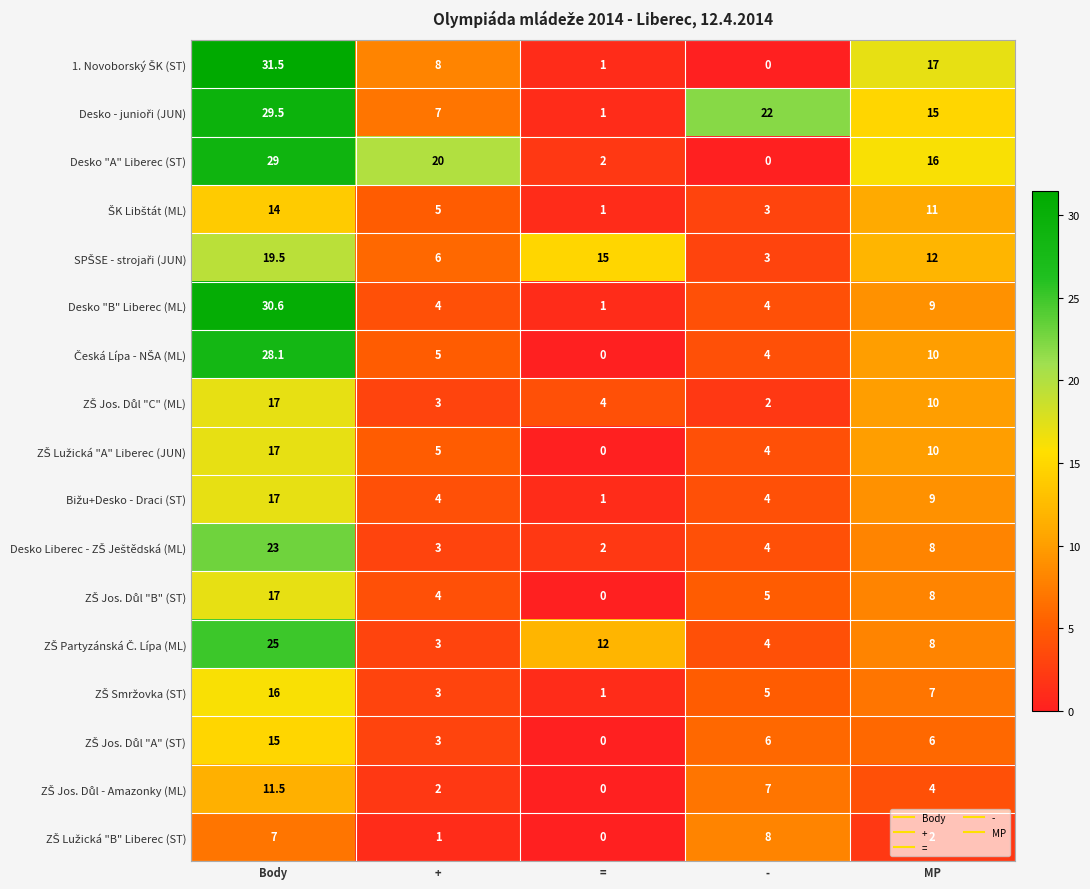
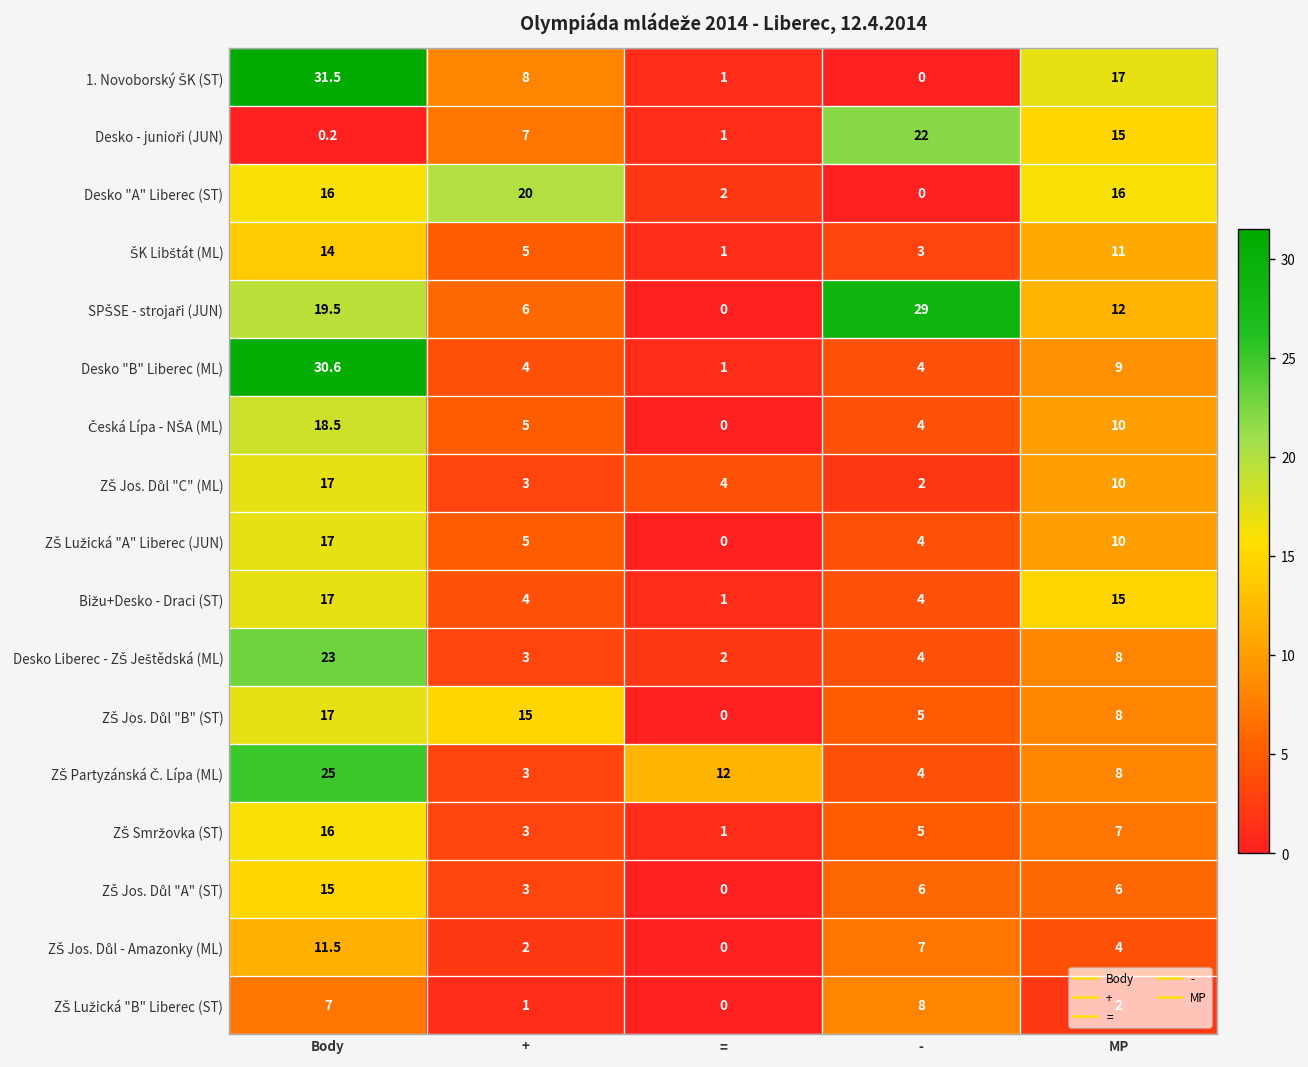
  {
    "1. Novoborský ŠK (ST)": {
      "Body": 31.5,
      "+": 8,
      "=": 1,
      "-": 0,
      "MP": 17
    },
    "Desko - junioři (JUN)": {
-     "Body": 29.5,
+     "Body": 0.2,
      "+": 7,
      "=": 1,
      "-": 22,
      "MP": 15
    },
    "Desko \"A\" Liberec (ST)": {
-     "Body": 29,
+     "Body": 16,
      "+": 20,
      "=": 2,
      "-": 0,
      "MP": 16
    },
    "ŠK Libštát (ML)": {
      "Body": 14,
      "+": 5,
      "=": 1,
      "-": 3,
      "MP": 11
    },
    "SPŠSE - strojaři (JUN)": {
      "Body": 19.5,
      "+": 6,
-     "=": 15,
-     "-": 3,
+     "=": 0,
+     "-": 29,
      "MP": 12
    },
    "Desko \"B\" Liberec (ML)": {
      "Body": 30.6,
      "+": 4,
      "=": 1,
      "-": 4,
      "MP": 9
    },
    "Česká Lípa - NŠA (ML)": {
-     "Body": 28.1,
+     "Body": 18.5,
      "+": 5,
      "=": 0,
      "-": 4,
      "MP": 10
    },
    "ZŠ Jos. Důl \"C\" (ML)": {
      "Body": 17,
      "+": 3,
      "=": 4,
      "-": 2,
      "MP": 10
    },
    "ZŠ Lužická \"A\" Liberec (JUN)": {
      "Body": 17,
      "+": 5,
      "=": 0,
      "-": 4,
      "MP": 10
    },
    "Bižu+Desko - Draci (ST)": {
      "Body": 17,
      "+": 4,
      "=": 1,
      "-": 4,
-     "MP": 9
+     "MP": 15
    },
    "Desko Liberec - ZŠ Ještědská (ML)": {
      "Body": 23,
      "+": 3,
      "=": 2,
      "-": 4,
      "MP": 8
    },
    "ZŠ Jos. Důl \"B\" (ST)": {
      "Body": 17,
-     "+": 4,
+     "+": 15,
      "=": 0,
      "-": 5,
      "MP": 8
    },
    "ZŠ Partyzánská Č. Lípa (ML)": {
      "Body": 25,
      "+": 3,
      "=": 12,
      "-": 4,
      "MP": 8
    },
    "ZŠ Smržovka (ST)": {
      "Body": 16,
      "+": 3,
      "=": 1,
      "-": 5,
      "MP": 7
    },
    "ZŠ Jos. Důl \"A\" (ST)": {
      "Body": 15,
      "+": 3,
      "=": 0,
      "-": 6,
      "MP": 6
    },
    "ZŠ Jos. Důl - Amazonky (ML)": {
      "Body": 11.5,
      "+": 2,
      "=": 0,
      "-": 7,
      "MP": 4
    },
    "ZŠ Lužická \"B\" Liberec (ST)": {
      "Body": 7,
      "+": 1,
      "=": 0,
      "-": 8
    }
  }
